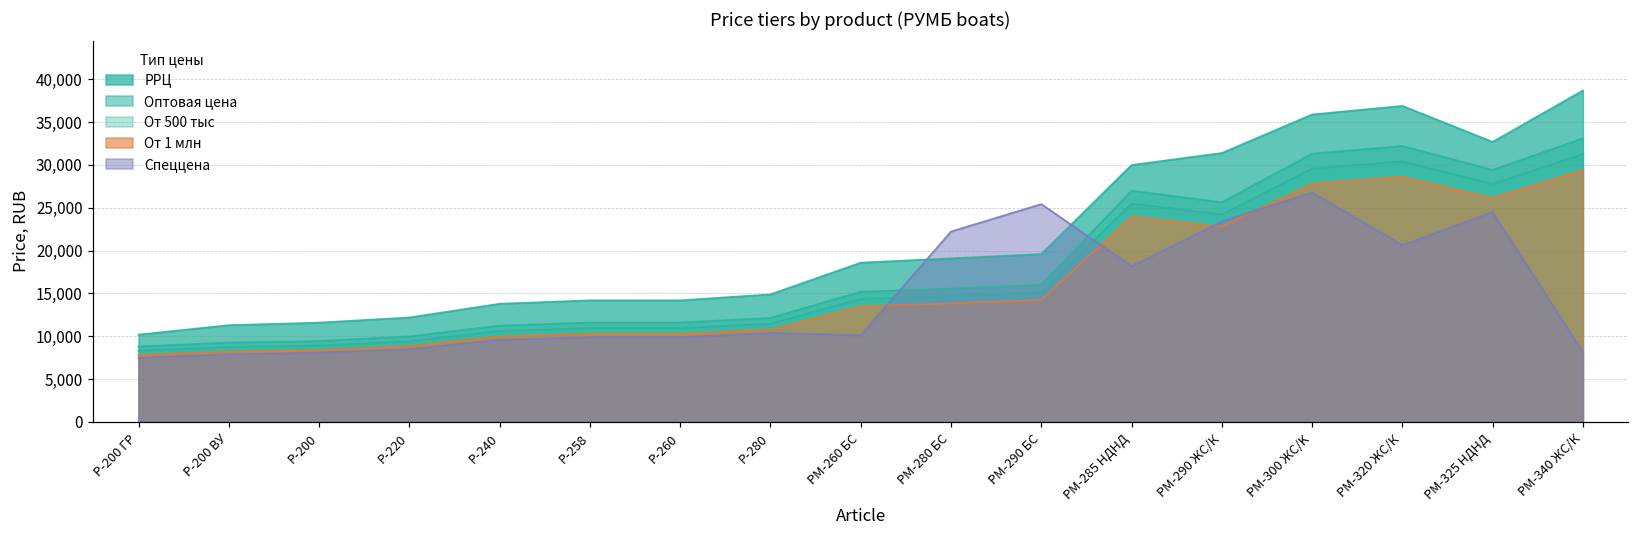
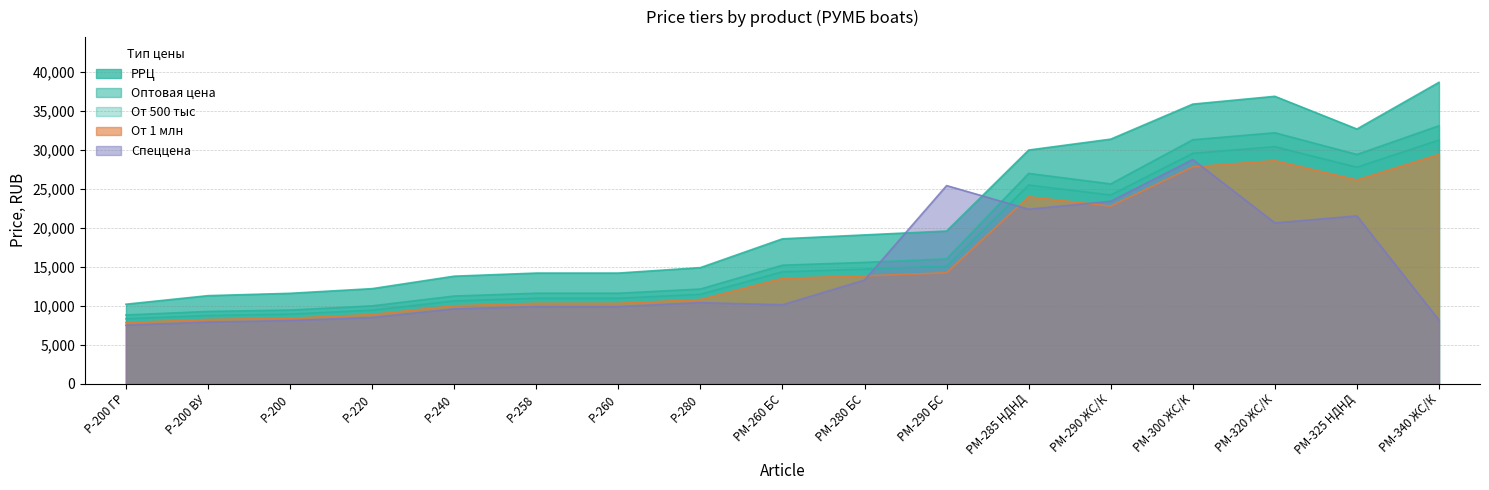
  {
    "От 1 млн": {
      "Р-200 ГР": "8,000",
      "Р-200 ВУ": "8,000",
      "Р-220": "9,000",
      "Р-240": "10,000",
      "Р-258": "10,000",
      "Р-260": "10,000",
      "Р-280": "11,000",
      "РМ-260 БС": "14,000",
      "РМ-280 БС": "14,000",
      "РМ-290 БС": "14,000",
      "РМ-285 НДНД": "24,000",
      "РМ-290 ЖС/К": "23,000",
      "РМ-300 ЖС/K": "28,000",
      "РМ-320 ЖС/К": "29,000",
      "РМ-325 НДНД": "26,000",
      "РМ-340 ЖС/К": "29,000"
    },
    "Спеццена": {
      "Р-200 ГР": "7,000",
      "Р-200 ВУ": "8,000",
      "Р-220": "8,000",
      "Р-240": "10,000",
      "Р-258": "10,000",
      "Р-260": "10,000",
      "Р-280": "10,000",
      "РМ-260 БС": "10,000",
-     "РМ-280 БС": "22,000",
+     "РМ-280 БС": "13,000",
      "РМ-290 БС": "25,000",
-     "РМ-285 НДНД": "18,000",
+     "РМ-285 НДНД": "22,000",
      "РМ-290 ЖС/К": "23,000",
-     "РМ-300 ЖС/K": "27,000",
+     "РМ-300 ЖС/K": "29,000",
      "РМ-320 ЖС/К": "21,000",
-     "РМ-325 НДНД": "24,000",
+     "РМ-325 НДНД": "22,000",
      "РМ-340 ЖС/К": "8,000"
    }
  }
